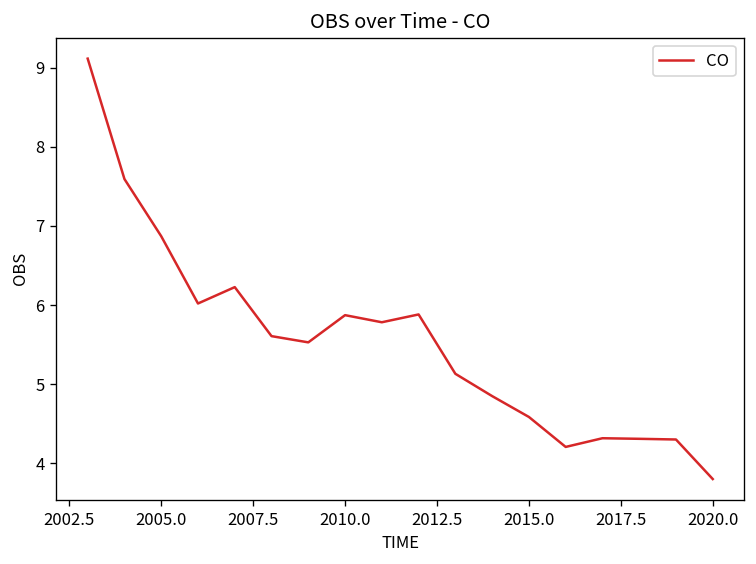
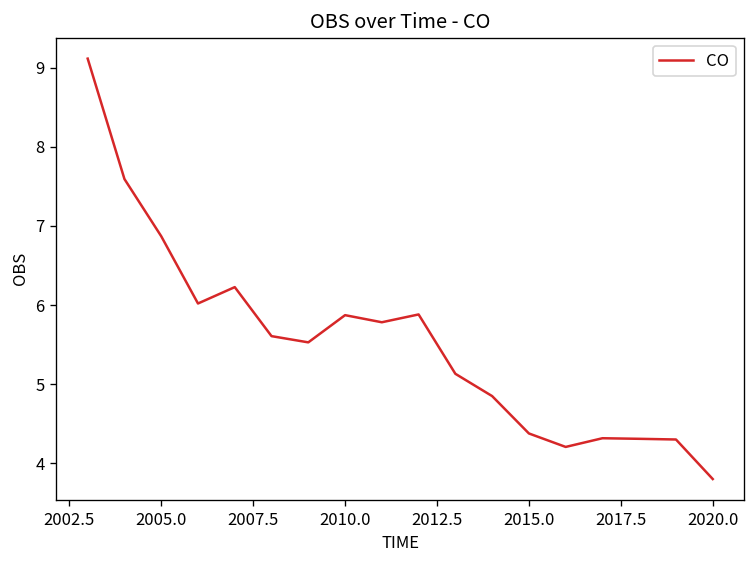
  {
    "2005.0": 6.9,
    "2010.0": 5.9,
-   "2015.0": 4.6,
+   "2015.0": 4.4,
    "2020.0": 3.8
  }
